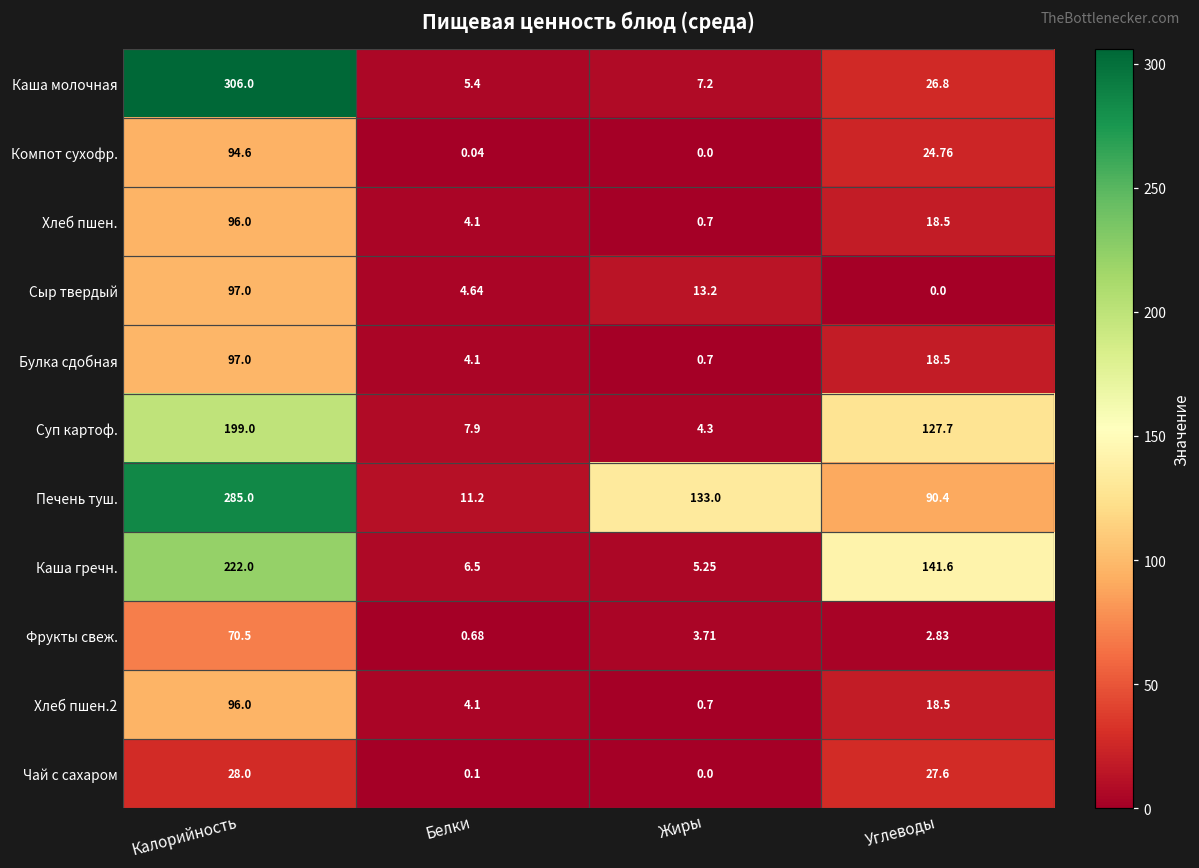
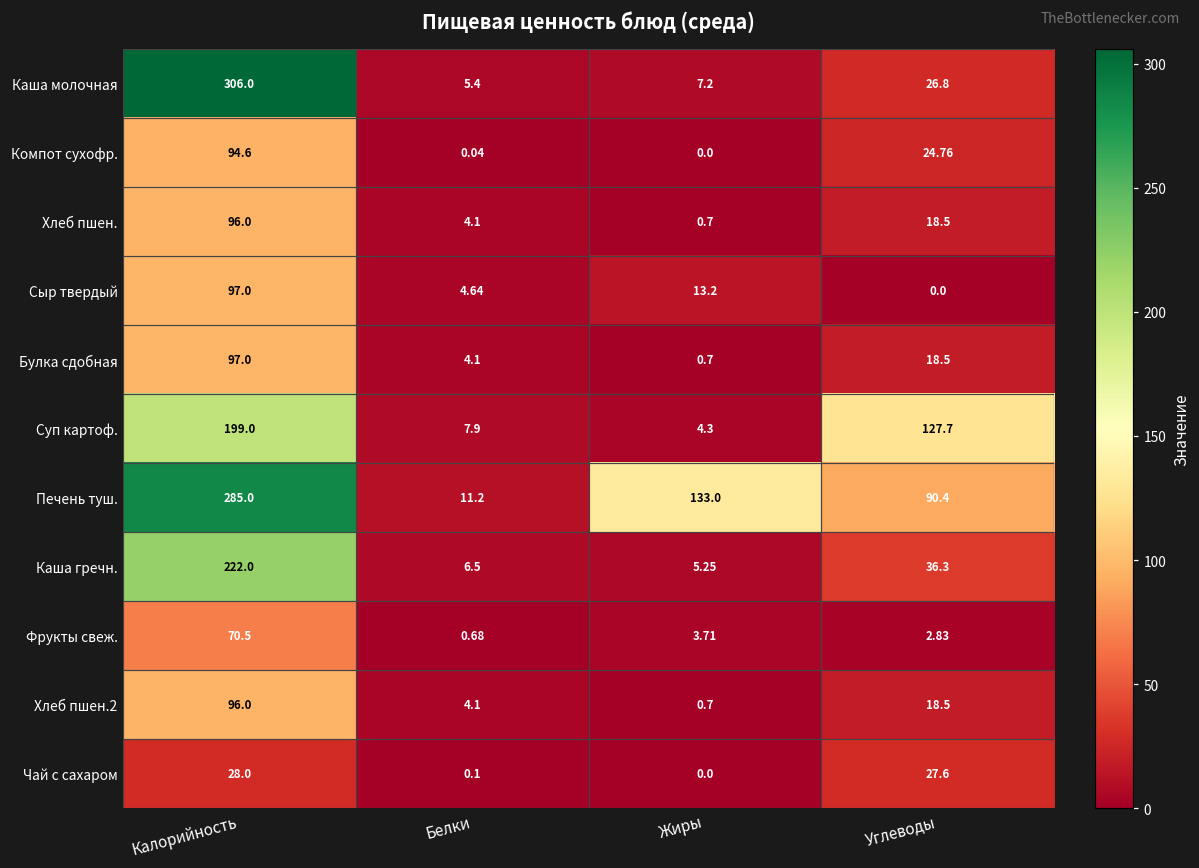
  {
    "Каша молочная": {
      "Калорийность": 306.0,
      "Белки": 5.4,
      "Жиры": 7.2,
      "Углеводы": 26.8
    },
    "Компот сухофр.": {
      "Калорийность": 94.6,
      "Белки": 0.04,
      "Жиры": 0.0,
      "Углеводы": 24.76
    },
    "Хлеб пшен.": {
      "Калорийность": 96.0,
      "Белки": 4.1,
      "Жиры": 0.7,
      "Углеводы": 18.5
    },
    "Сыр твердый": {
      "Калорийность": 97.0,
      "Белки": 4.64,
      "Жиры": 13.2,
      "Углеводы": 0.0
    },
    "Булка сдобная": {
      "Калорийность": 97.0,
      "Белки": 4.1,
      "Жиры": 0.7,
      "Углеводы": 18.5
    },
    "Суп картоф.": {
      "Калорийность": 199.0,
      "Белки": 7.9,
      "Жиры": 4.3,
      "Углеводы": 127.7
    },
    "Печень туш.": {
      "Калорийность": 285.0,
      "Белки": 11.2,
      "Жиры": 133.0,
      "Углеводы": 90.4
    },
    "Каша гречн.": {
      "Калорийность": 222.0,
      "Белки": 6.5,
      "Жиры": 5.25,
-     "Углеводы": 141.6
+     "Углеводы": 36.3
    },
    "Фрукты свеж.": {
      "Калорийность": 70.5,
      "Белки": 0.68,
      "Жиры": 3.71,
      "Углеводы": 2.83
    },
    "Хлеб пшен.2": {
      "Калорийность": 96.0,
      "Белки": 4.1,
      "Жиры": 0.7,
      "Углеводы": 18.5
    },
    "Чай с сахаром": {
      "Калорийность": 28.0,
      "Белки": 0.1,
      "Жиры": 0.0,
      "Углеводы": 27.6
    }
  }
